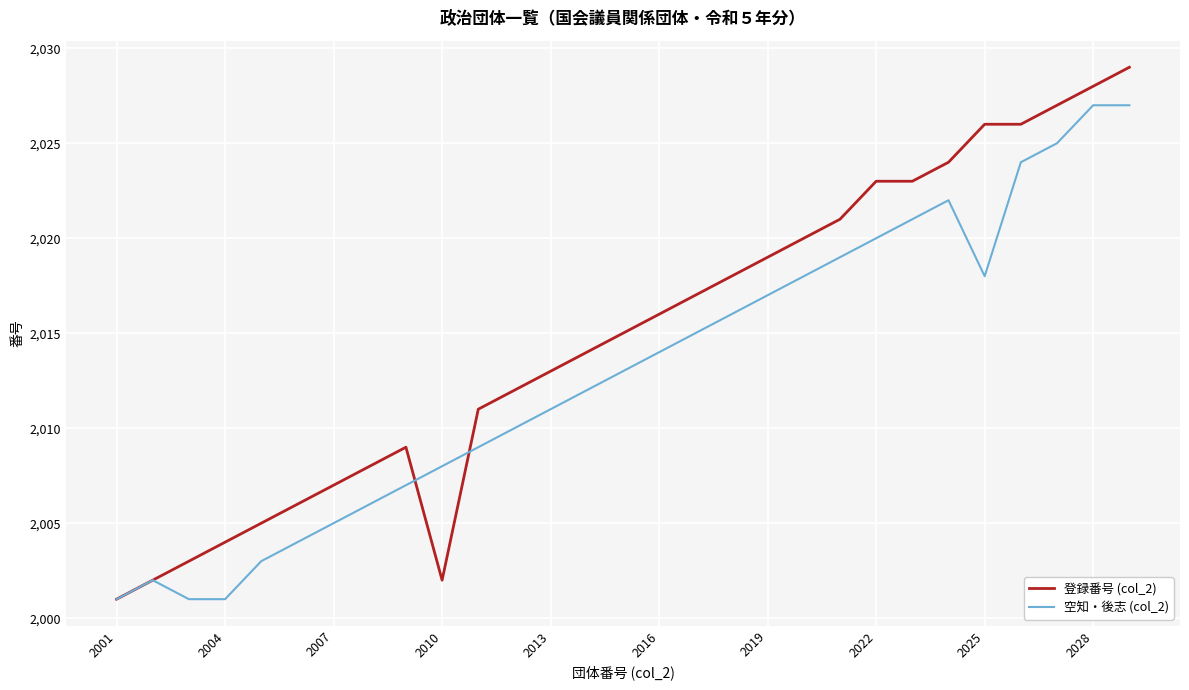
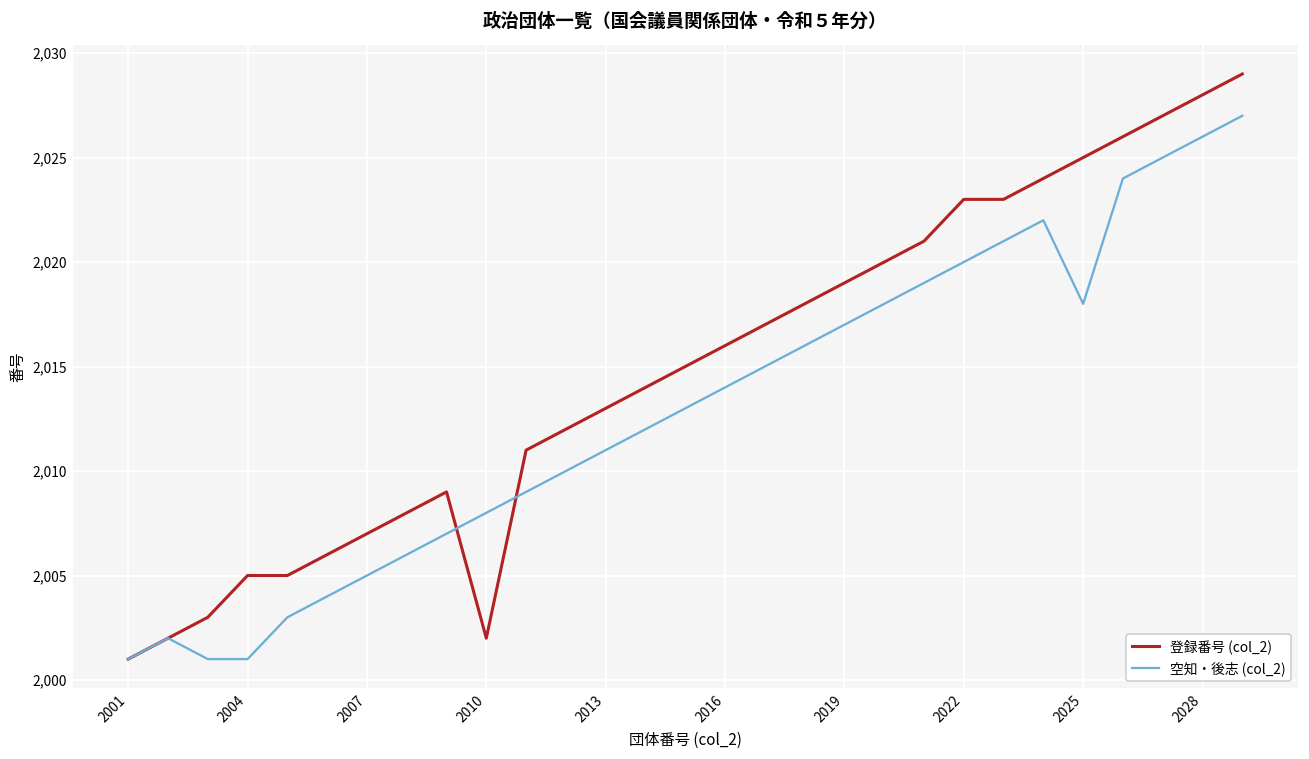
  {
    "登録番号 (col_2)": {
-     "2004": "2,004",
+     "2004": "2,005",
      "2007": "2,007",
      "2010": "2,002",
      "2013": "2,013",
      "2016": "2,016",
      "2019": "2,019",
      "2022": "2,023",
-     "2025": "2,026",
+     "2025": "2,025",
      "2028": "2,028"
    },
    "空知・後志 (col_2)": {
      "2004": "2,001",
      "2007": "2,005",
      "2010": "2,008",
      "2013": "2,011",
      "2016": "2,014",
      "2019": "2,017",
      "2022": "2,020",
      "2025": "2,018",
-     "2028": "2,027"
+     "2028": "2,026"
    }
  }
